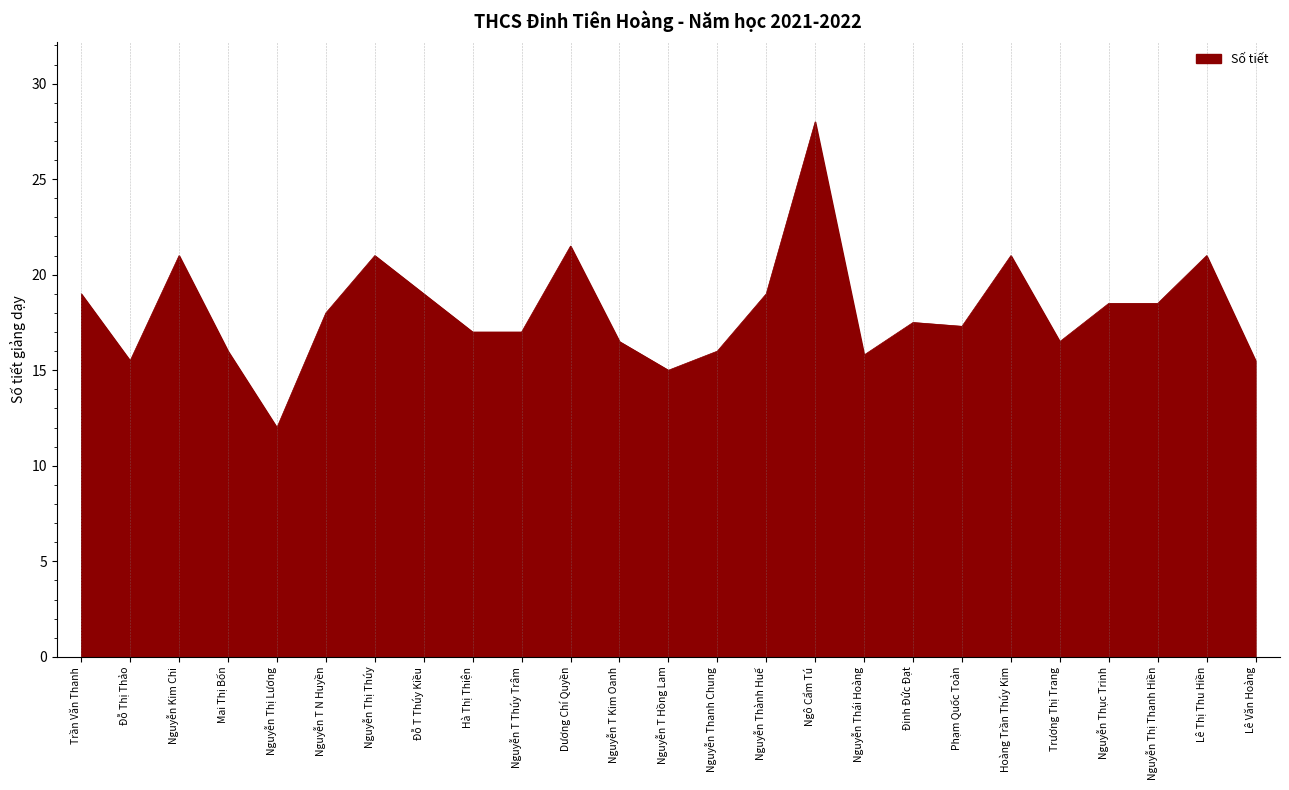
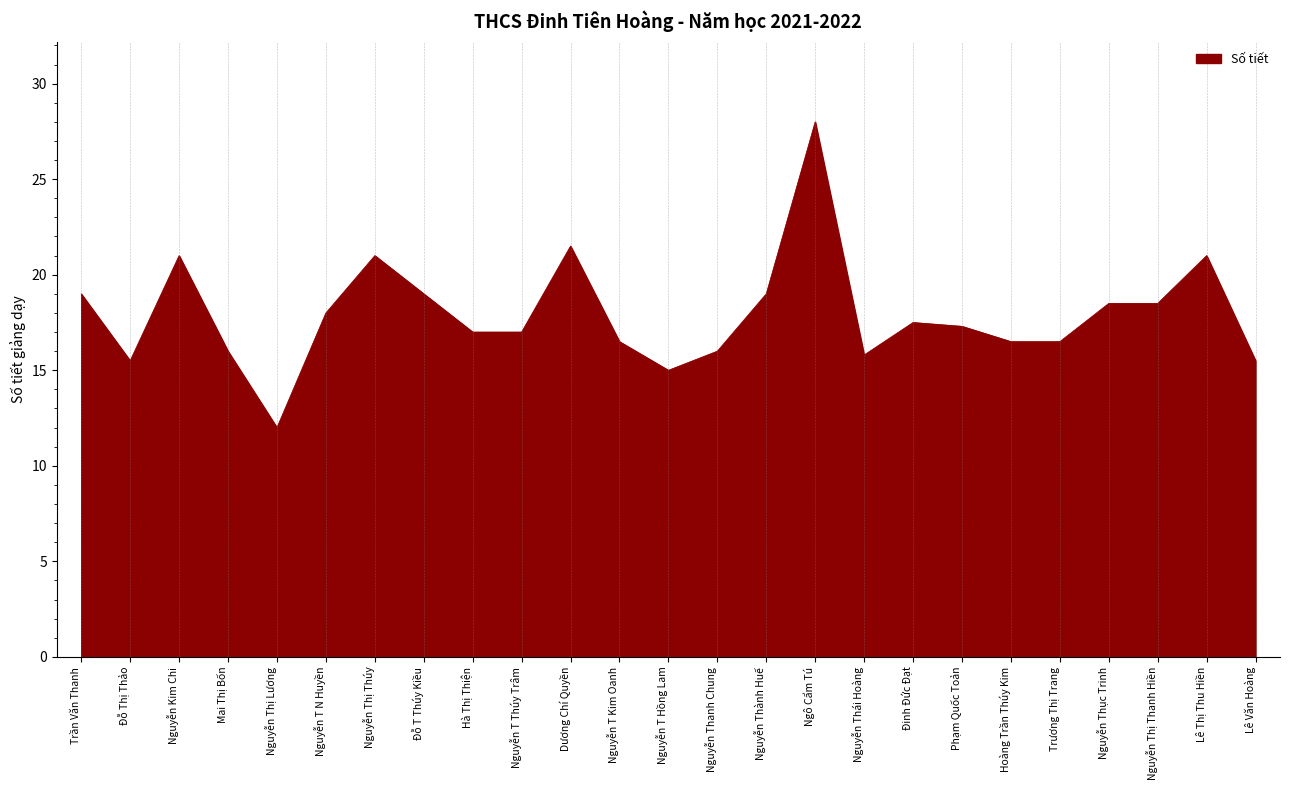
  {
    "Trần Văn Thanh": 19.0,
    "Đỗ Thị Thảo": 15.5,
    "Nguyễn Kim Chi": 21.0,
    "Mai Thị Bốn": 16.0,
    "Nguyễn Thị Lương": 12.0,
    "Nguyễn T N Huyền": 18.0,
    "Nguyễn Thị Thúy": 21.0,
    "Đỗ T Thúy Kiều": 19.0,
    "Hà Thị Thiện": 17.0,
    "Nguyễn T Thúy Trâm": 17.0,
    "Dương Chí Quyền": 21.5,
    "Nguyễn T Kim Oanh": 16.5,
    "Nguyễn T Hồng Lam": 15.0,
    "Nguyễn Thanh Chung": 16.0,
    "Nguyễn Thành Huế": 19.0,
    "Ngô Cẩm Tú": 28.0,
    "Nguyễn Thái Hoàng": 15.8,
    "Đinh Đức Đạt": 17.5,
    "Phạm Quốc Toản": 17.3,
-   "Hoàng Trần Thúy Kim": 21.0,
+   "Hoàng Trần Thúy Kim": 16.5,
    "Trương Thị Trang": 16.5,
    "Nguyễn Thục Trinh": 18.5,
    "Nguyễn Thị Thanh Hiền": 18.5,
    "Lê Thị Thu Hiền": 21.0,
    "Lê Văn Hoàng": 15.5
  }
